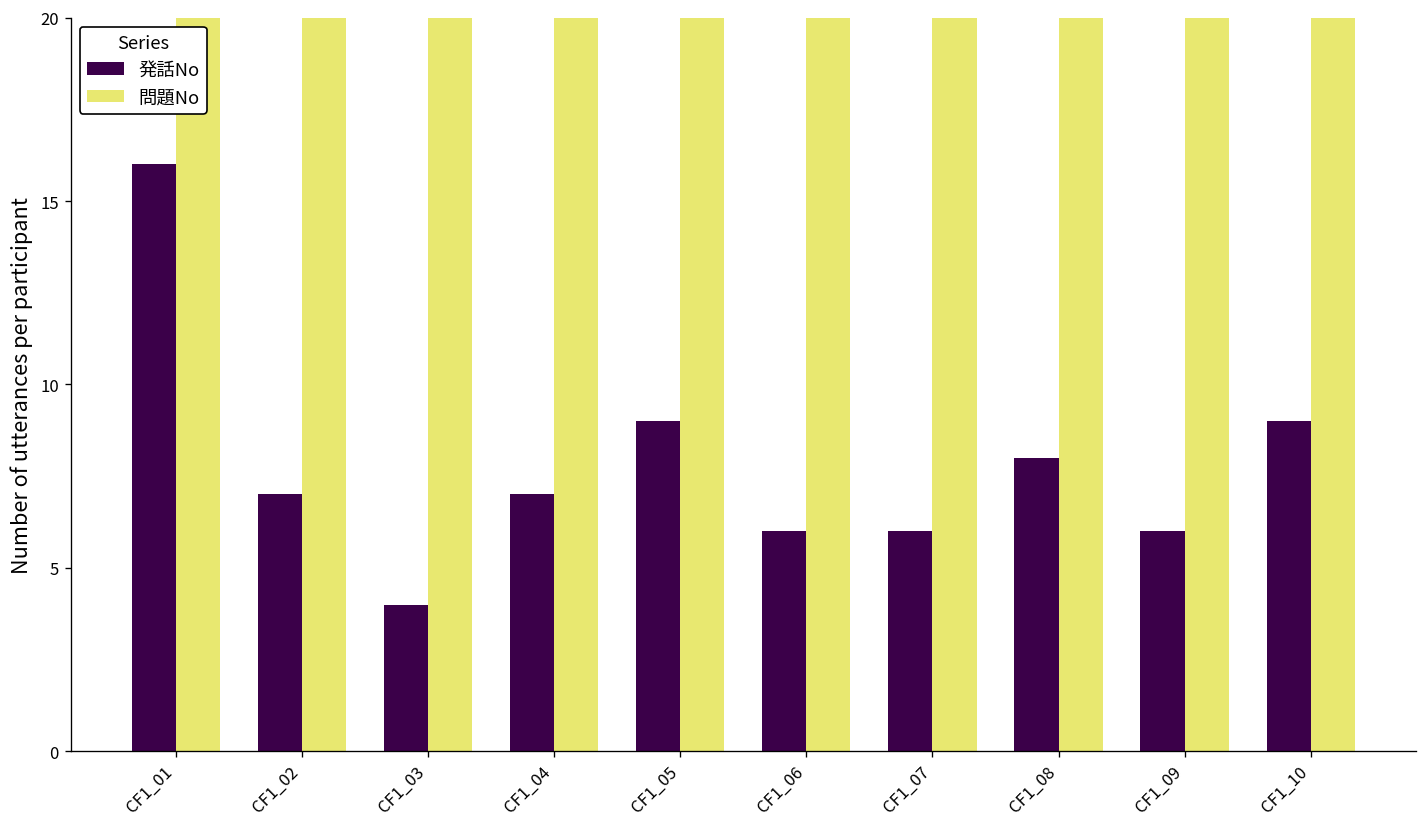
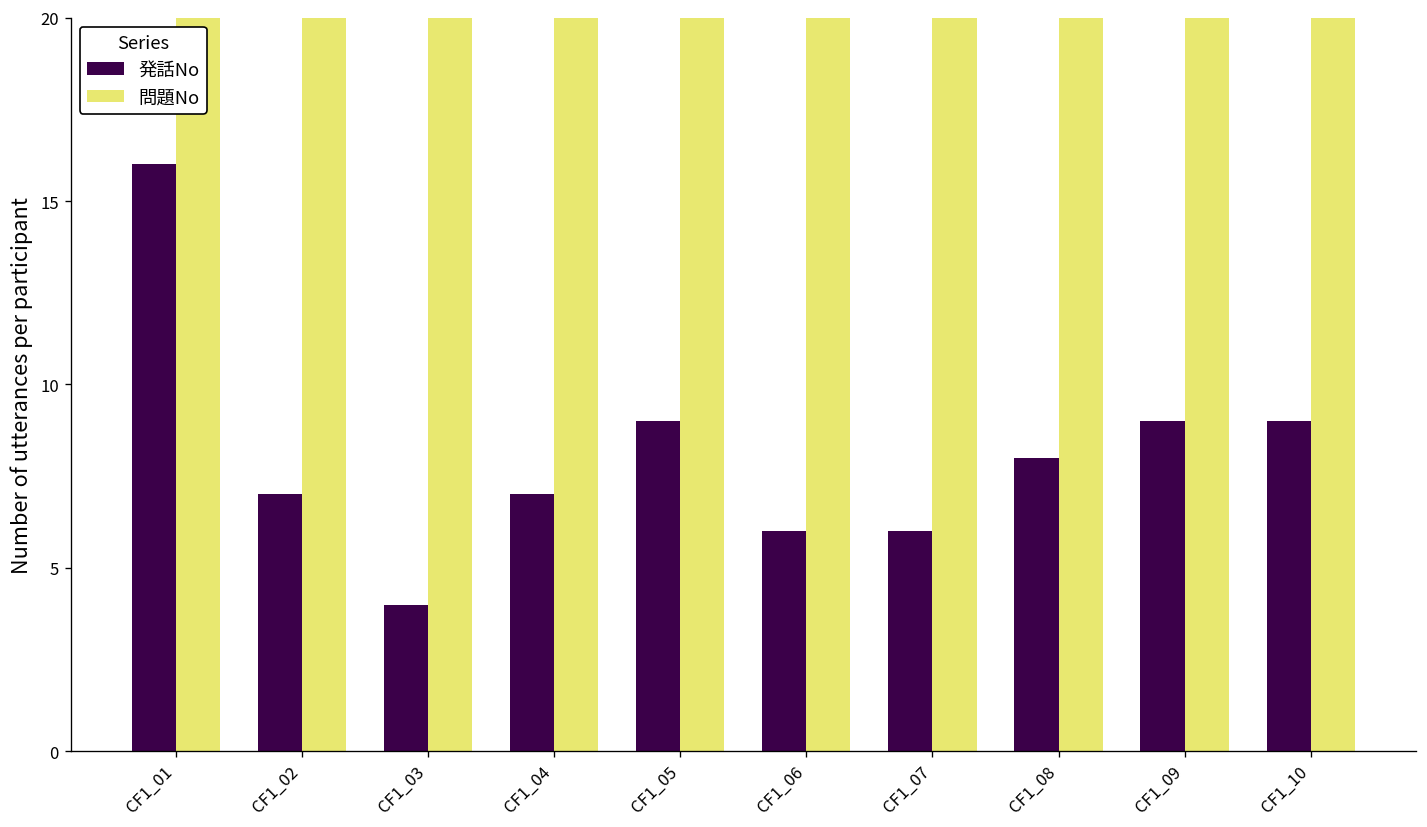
  {
    "発話No": {
      "CF1_01": 16,
      "CF1_02": 7,
      "CF1_03": 4,
      "CF1_04": 7,
      "CF1_05": 9,
      "CF1_06": 6,
      "CF1_07": 6,
      "CF1_08": 8,
-     "CF1_09": 6,
+     "CF1_09": 9,
      "CF1_10": 9
    }
  }
